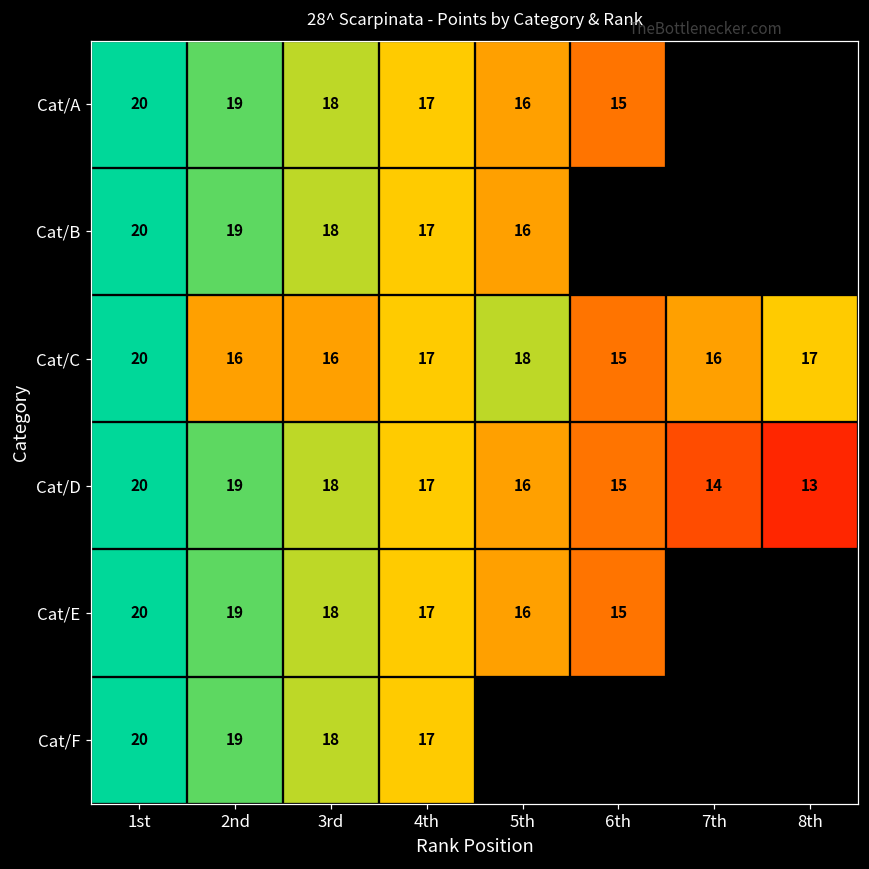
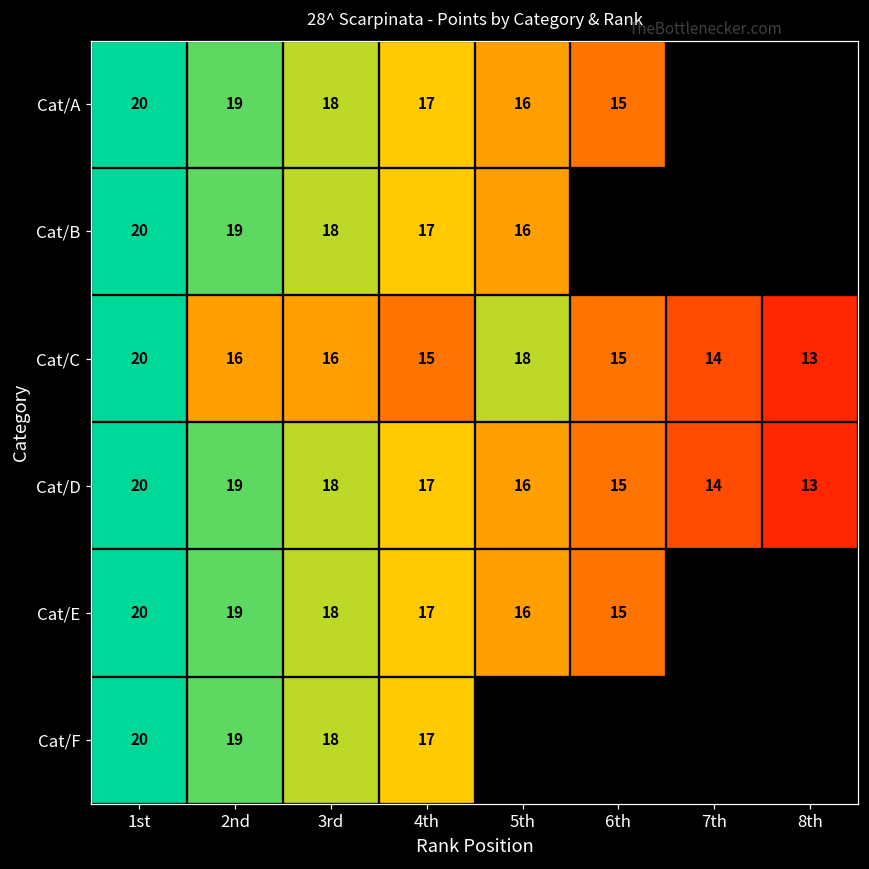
  {
    "Cat/A": {
      "1st": 20,
      "2nd": 19,
      "3rd": 18,
      "4th": 17,
      "5th": 16,
      "6th": 15
    },
    "Cat/B": {
      "1st": 20,
      "2nd": 19,
      "3rd": 18,
      "4th": 17,
      "5th": 16
    },
    "Cat/C": {
      "1st": 20,
      "2nd": 16,
      "3rd": 16,
-     "4th": 17,
+     "4th": 15,
      "5th": 18,
      "6th": 15,
-     "7th": 16,
-     "8th": 17
+     "7th": 14,
+     "8th": 13
    },
    "Cat/D": {
      "1st": 20,
      "2nd": 19,
      "3rd": 18,
      "4th": 17,
      "5th": 16,
      "6th": 15,
      "7th": 14,
      "8th": 13
    },
    "Cat/E": {
      "1st": 20,
      "2nd": 19,
      "3rd": 18,
      "4th": 17,
      "5th": 16,
      "6th": 15
    },
    "Cat/F": {
      "1st": 20,
      "2nd": 19,
      "3rd": 18,
      "4th": 17
    }
  }
